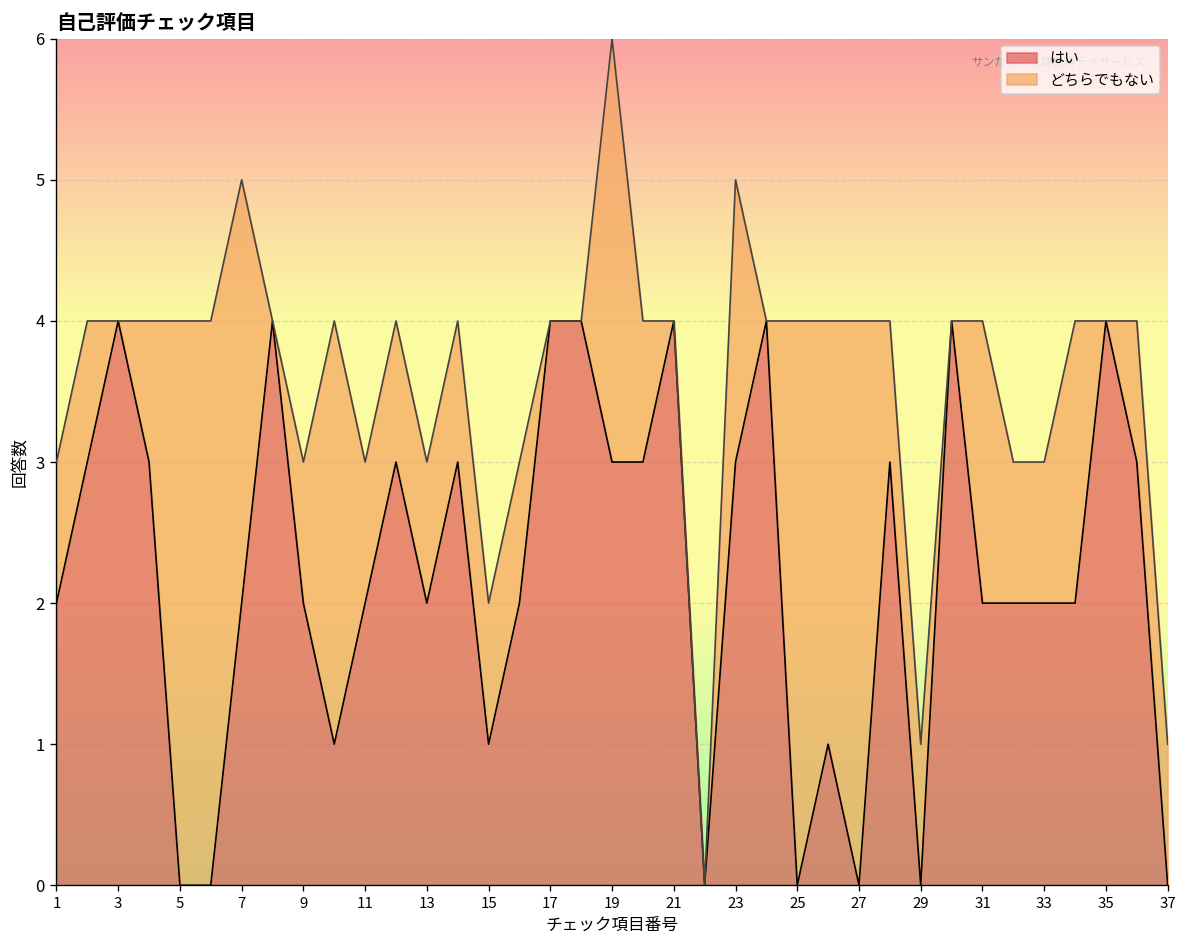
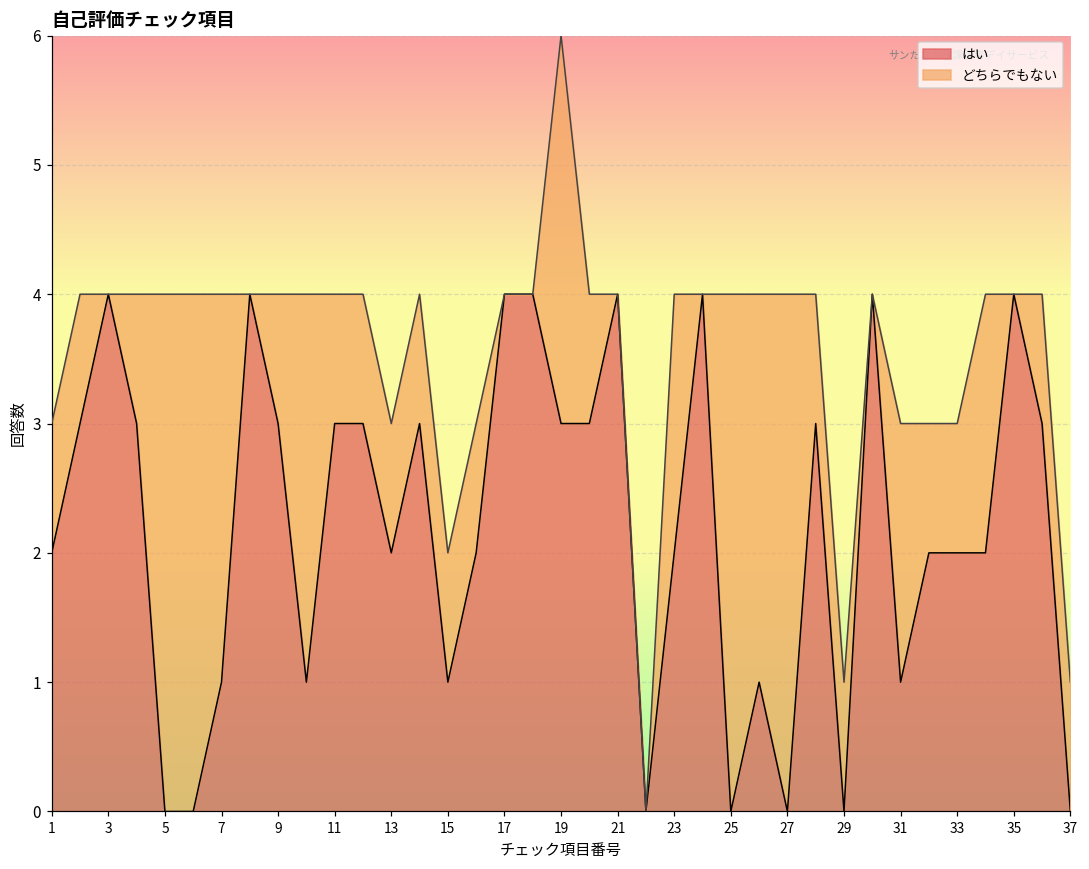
  {
    "はい": {
      "1": 2,
      "5": 0,
-     "7": 2,
-     "9": 2,
-     "11": 2,
+     "7": 1,
+     "9": 3,
+     "11": 3,
      "13": 2,
      "15": 1,
      "19": 3,
-     "23": 3,
+     "23": 2,
      "25": 0,
      "27": 0,
      "29": 0,
-     "31": 2,
+     "31": 1,
      "33": 2,
      "37": 0
    },
    "どちらでもない": {
      "1": 3,
      "5": 4,
      "13": 3,
      "15": 2,
      "19": 6,
      "25": 4,
      "27": 4,
      "29": 1,
      "33": 3,
      "37": 1
    }
  }
